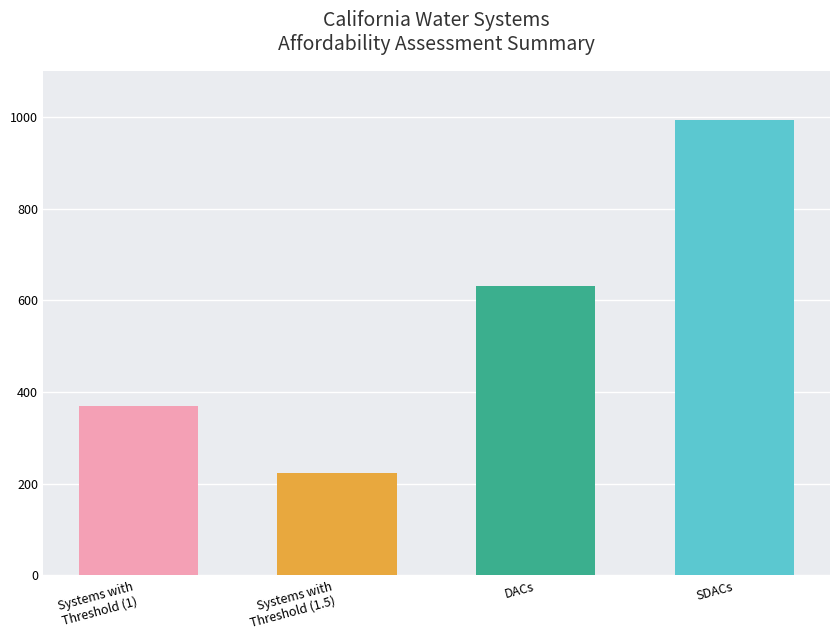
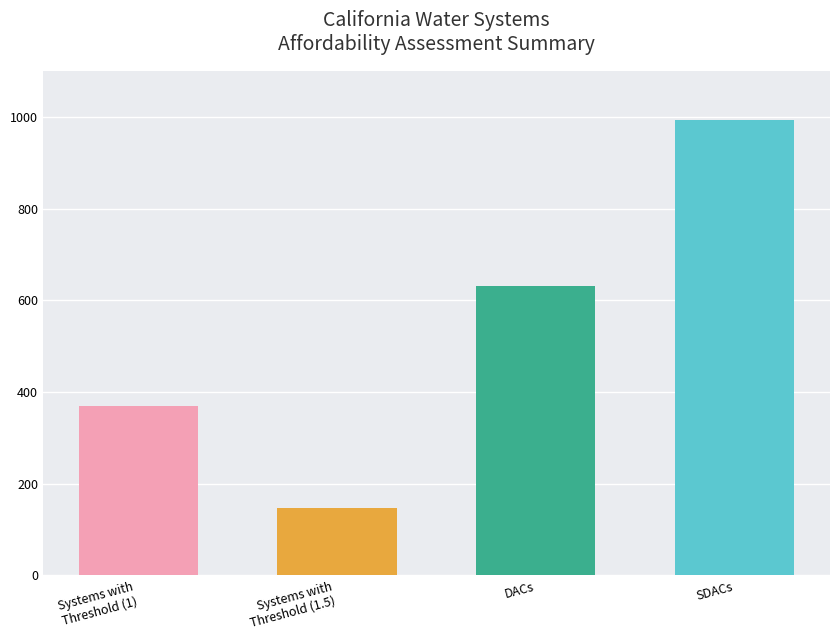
  {
    "Systems with Threshold (1)": 370,
-   "Systems with Threshold (1.5)": 220,
+   "Systems with Threshold (1.5)": 150,
    "DACs": 630,
    "SDACs": 990
  }
